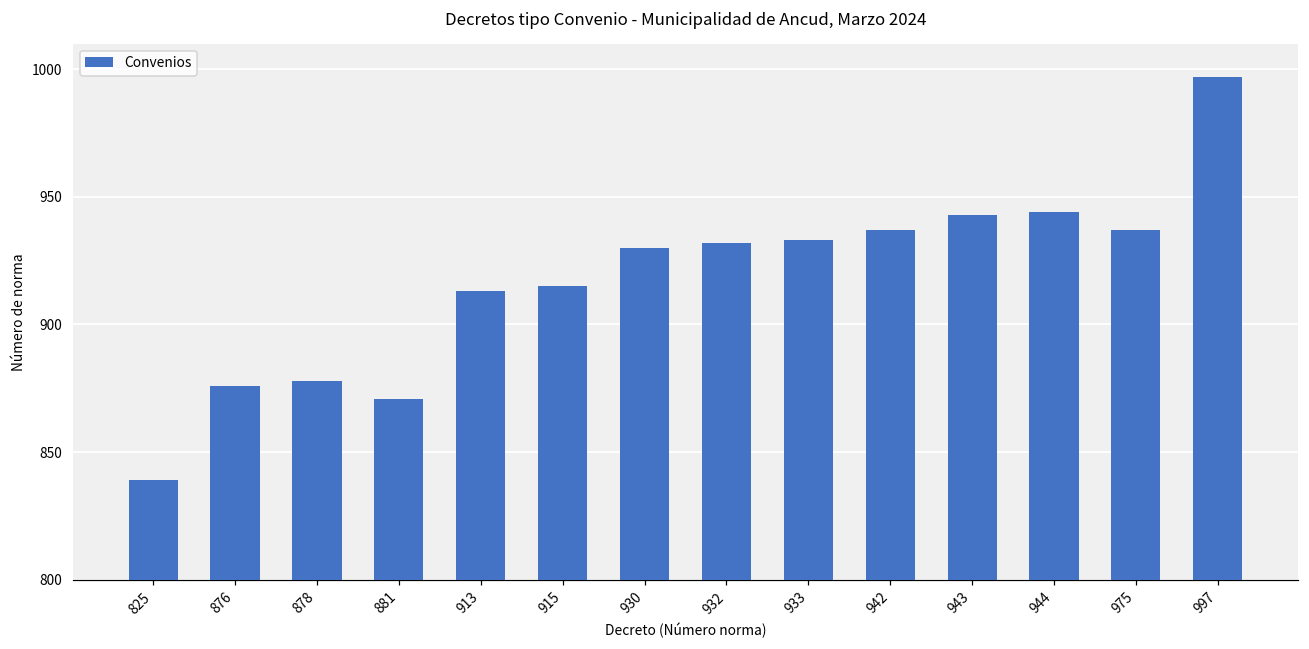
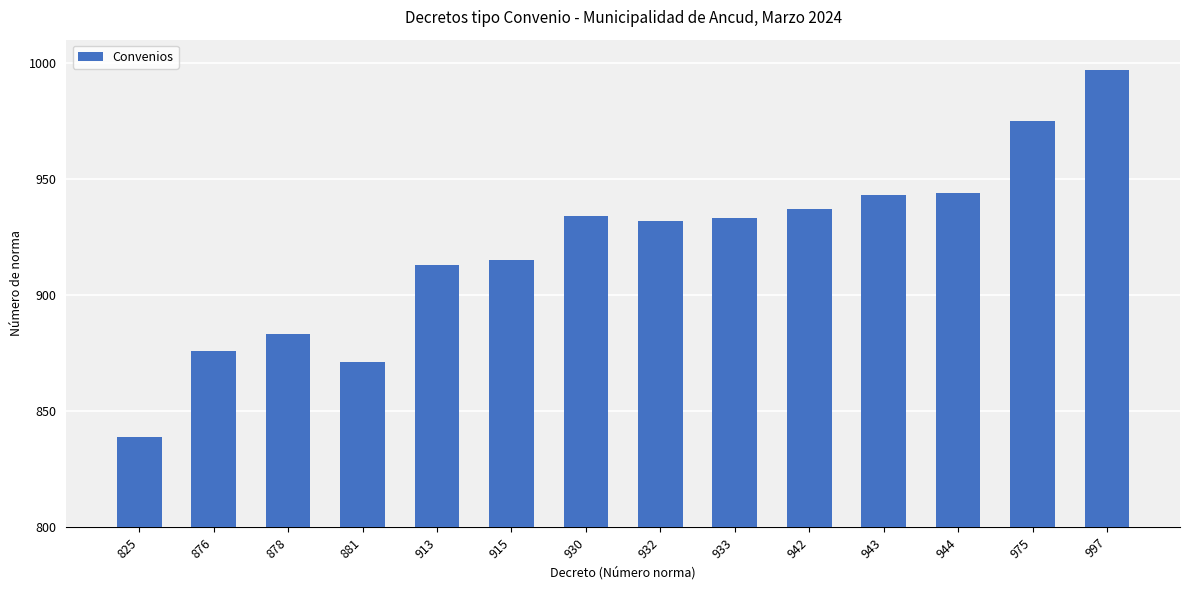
  {
    "825": 839,
    "876": 876,
-   "878": 878,
+   "878": 883,
    "881": 871,
    "913": 913,
    "915": 915,
-   "930": 930,
+   "930": 934,
    "932": 932,
    "933": 933,
    "942": 937,
    "943": 943,
    "944": 944,
-   "975": 937,
+   "975": 975,
    "997": 997
  }
